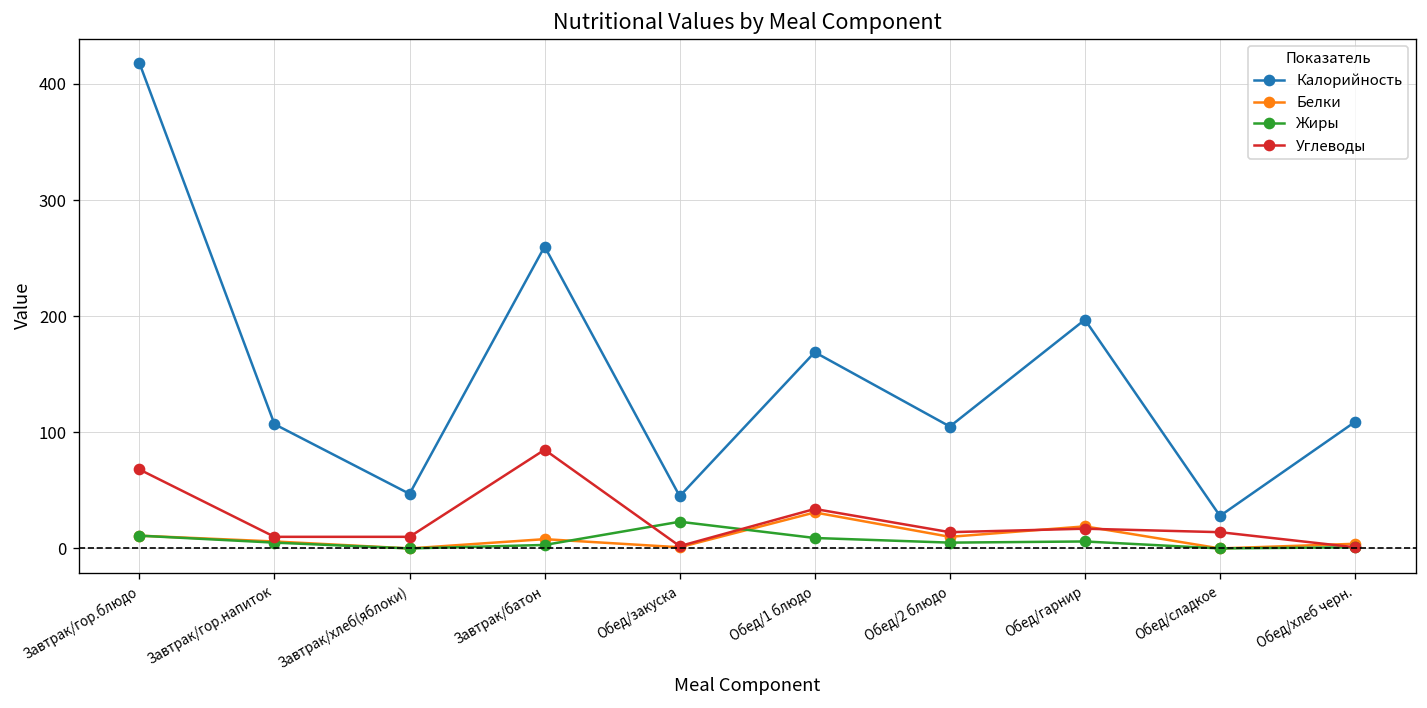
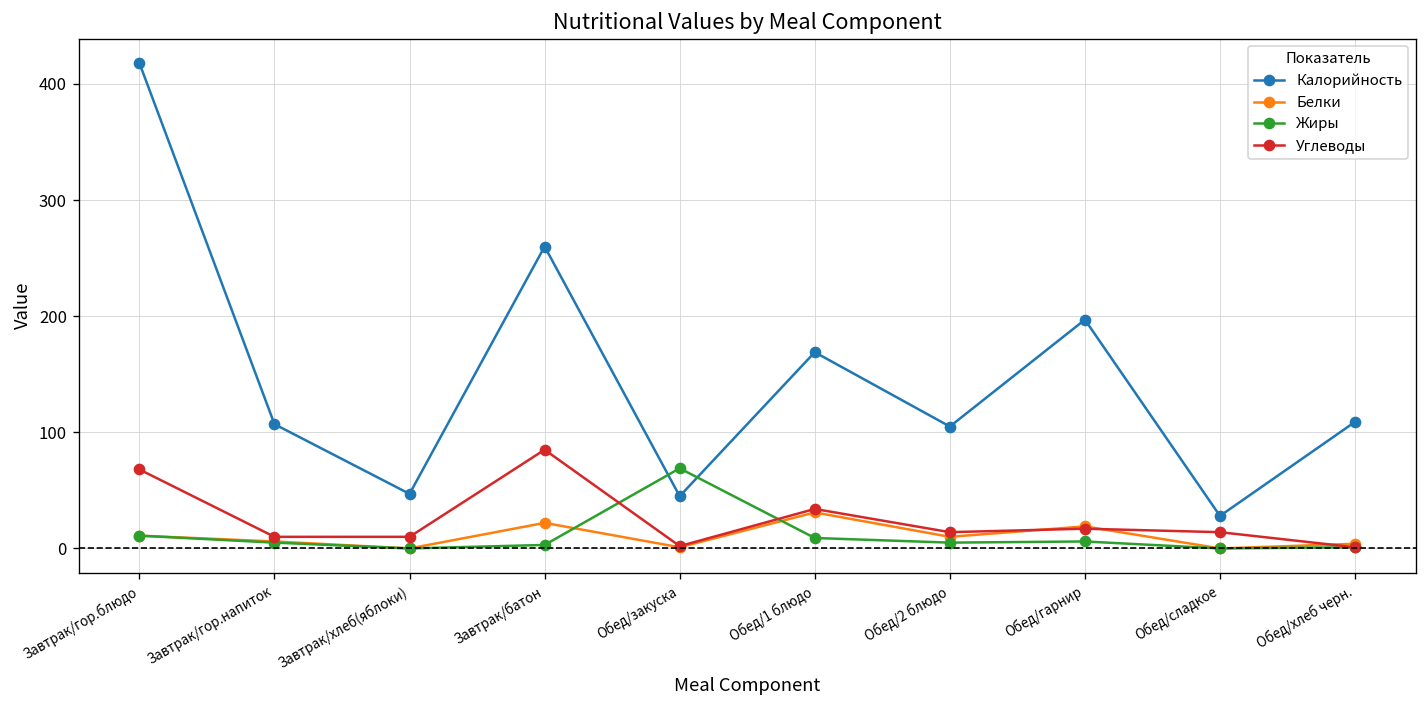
  {
    "Калорийность": {
      "Завтрак/гор.блюдо": 420,
      "Завтрак/гор.напиток": 110,
      "Завтрак/хлеб(яблоки)": 50,
      "Завтрак/батон": 260,
      "Обед/закуска": 50,
      "Обед/1 блюдо": 170,
      "Обед/2 блюдо": 110,
      "Обед/гарнир": 200,
      "Обед/сладкое": 30,
      "Обед/хлеб черн.": 110
    },
    "Белки": {
-     "Завтрак/батон": 10,
+     "Завтрак/батон": 20,
      "Обед/1 блюдо": 30,
      "Обед/2 блюдо": 10,
      "Обед/хлеб черн.": 0
    },
    "Жиры": {
      "Завтрак/батон": 0,
-     "Обед/закуска": 20,
+     "Обед/закуска": 70,
      "Обед/1 блюдо": 10,
      "Обед/2 блюдо": 10,
      "Обед/гарнир": 10
    },
    "Углеводы": {
      "Завтрак/гор.блюдо": 70,
      "Завтрак/гор.напиток": 10,
      "Завтрак/хлеб(яблоки)": 10,
      "Завтрак/батон": 90,
      "Обед/1 блюдо": 30,
      "Обед/2 блюдо": 10,
      "Обед/сладкое": 10
    }
  }
